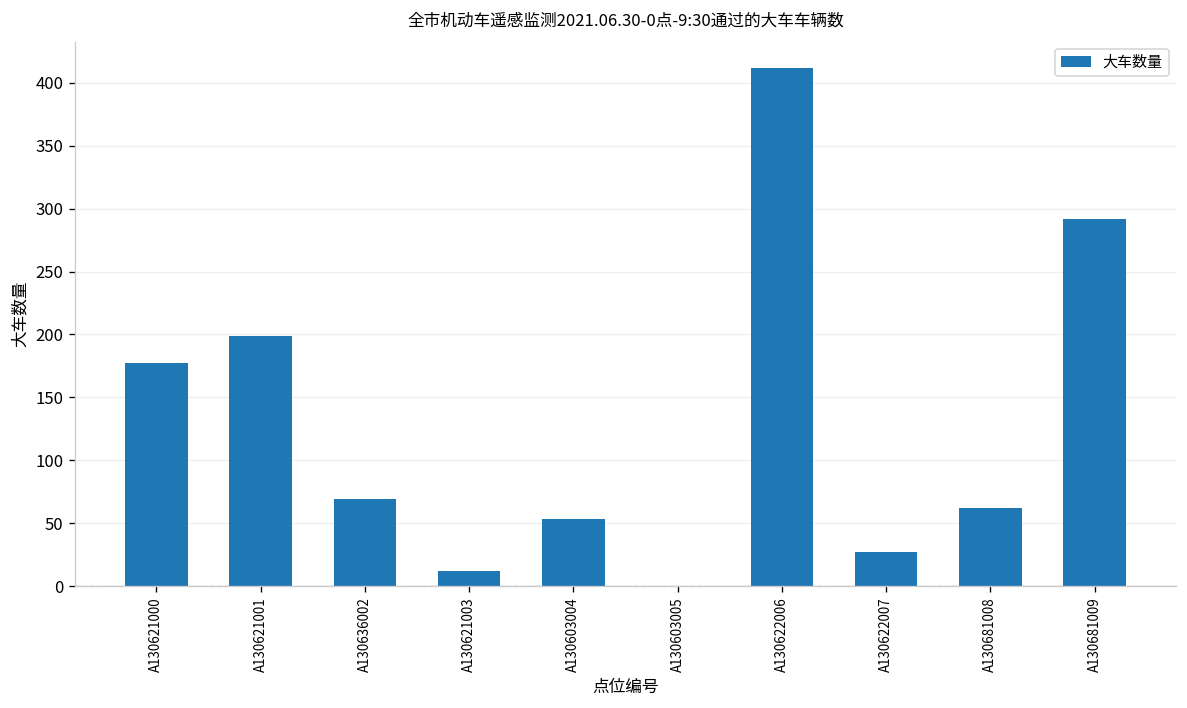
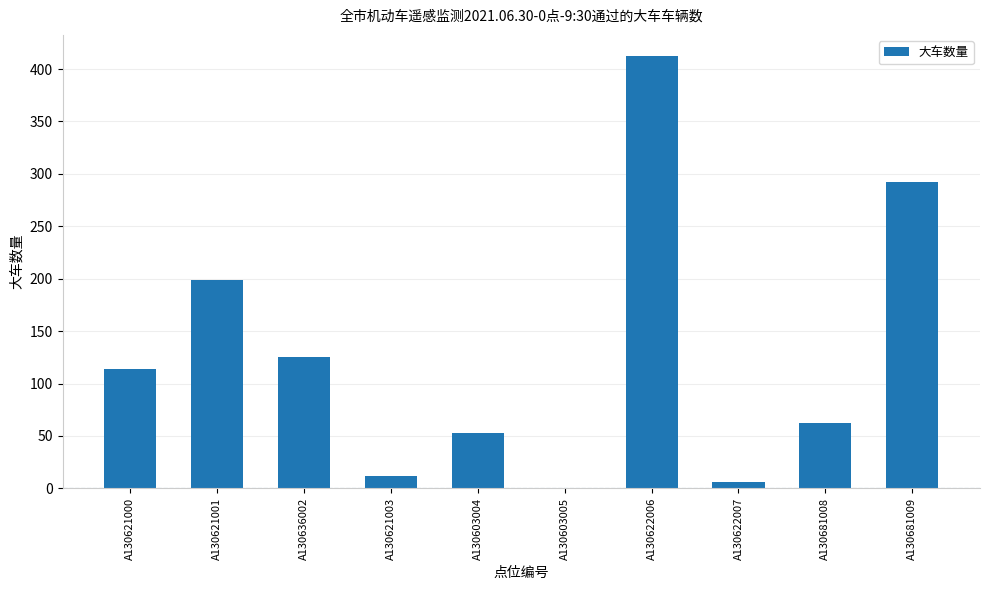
  {
-   "A130621000": 177,
+   "A130621000": 114,
    "A130621001": 199,
-   "A130636002": 69,
+   "A130636002": 125,
    "A130621003": 12,
    "A130603004": 53,
    "A130603005": 0,
    "A130622006": 412,
-   "A130622007": 27,
+   "A130622007": 6,
    "A130681008": 62,
    "A130681009": 292
  }
